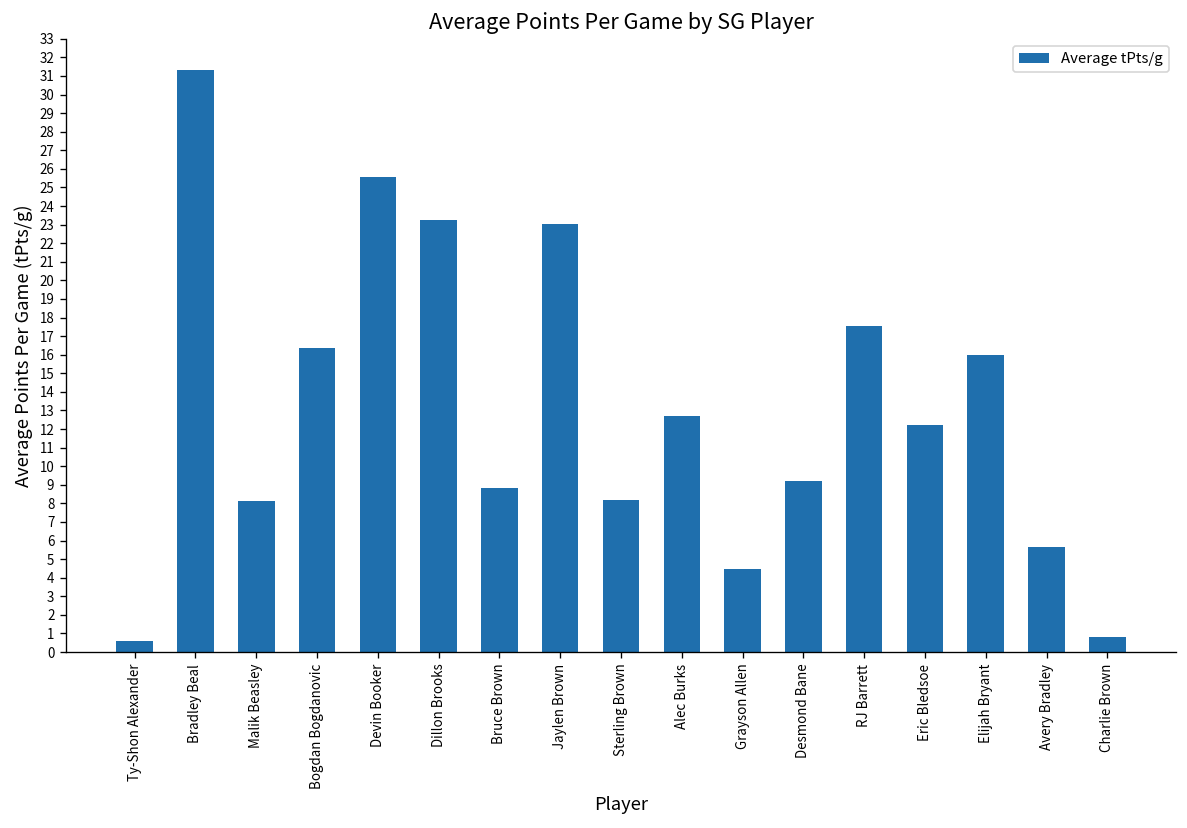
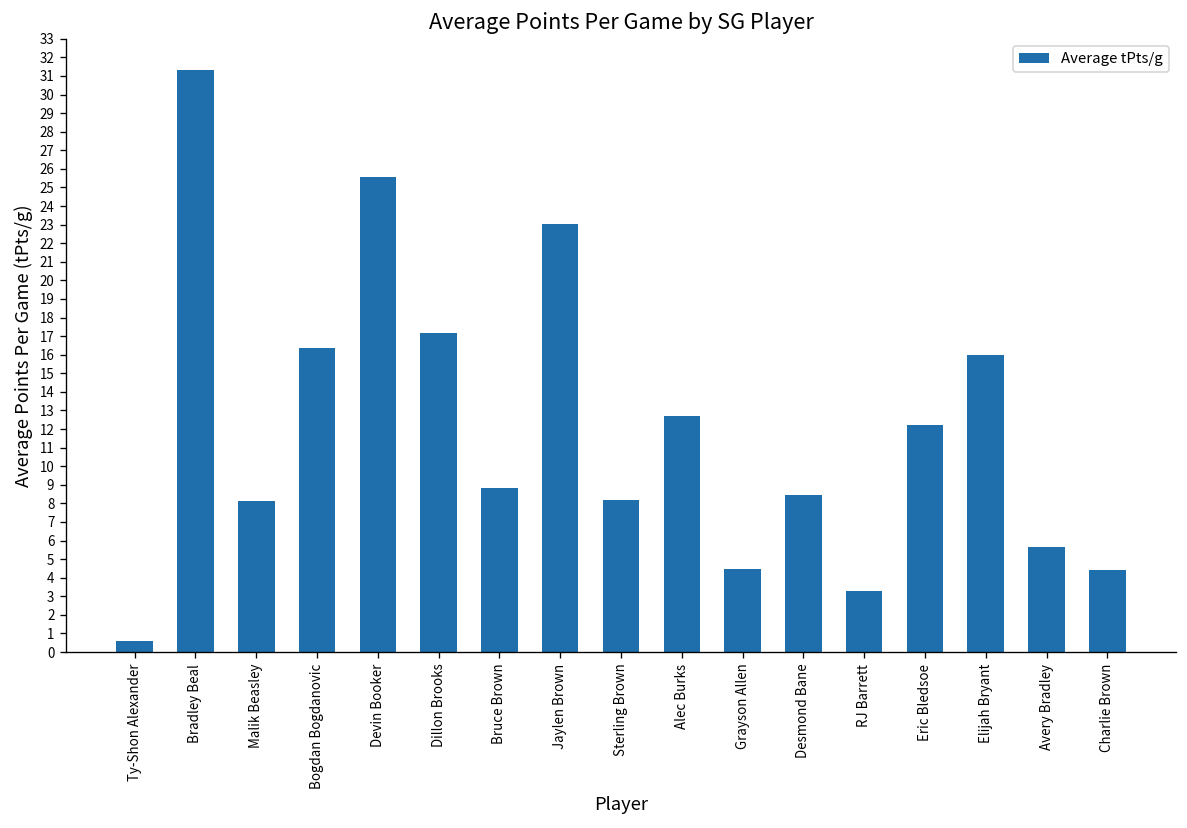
  {
    "Ty-Shon Alexander": 0.6,
    "Bradley Beal": 31.3,
    "Malik Beasley": 8.2,
    "Bogdan Bogdanovic": 16.4,
    "Devin Booker": 25.6,
-   "Dillon Brooks": 23.2,
+   "Dillon Brooks": 17.2,
    "Bruce Brown": 8.8,
    "Jaylen Brown": 23.0,
    "Sterling Brown": 8.2,
    "Alec Burks": 12.7,
    "Grayson Allen": 4.5,
-   "Desmond Bane": 9.2,
-   "RJ Barrett": 17.6,
+   "Desmond Bane": 8.5,
+   "RJ Barrett": 3.3,
    "Eric Bledsoe": 12.2,
    "Elijah Bryant": 16.0,
    "Avery Bradley": 5.7,
-   "Charlie Brown": 0.8
+   "Charlie Brown": 4.4
  }
